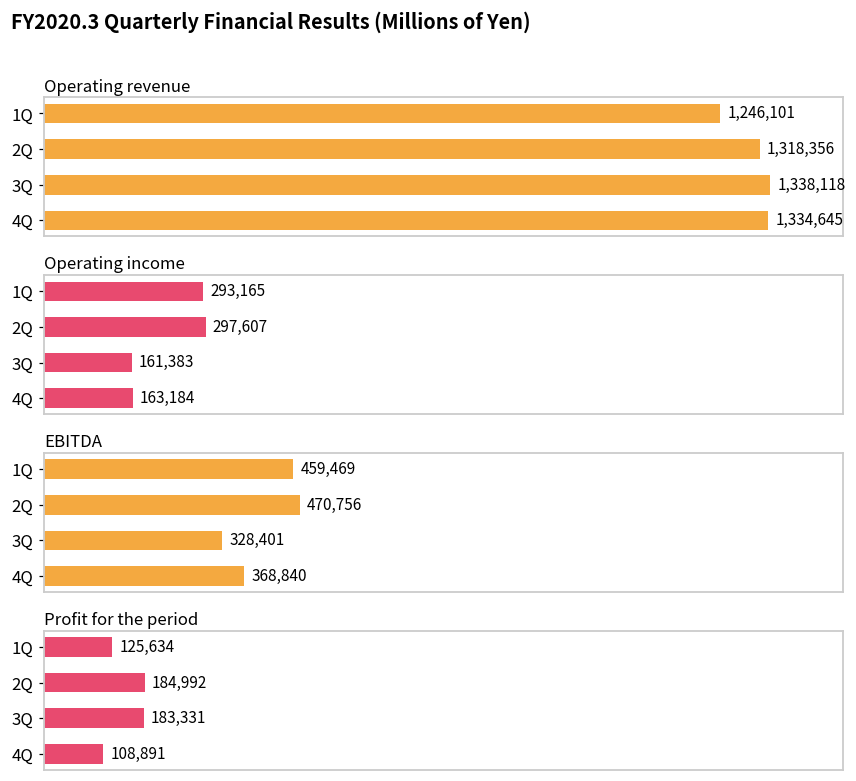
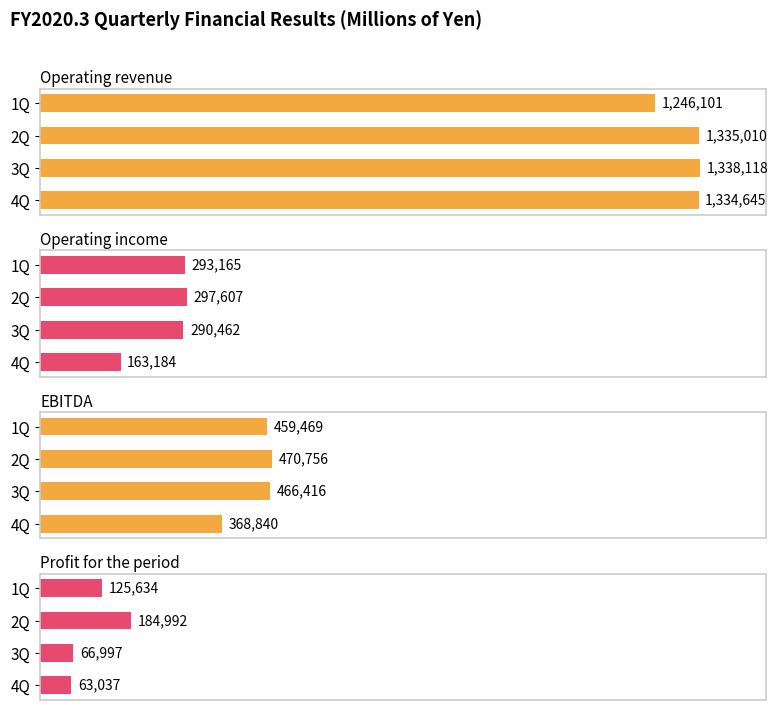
  {
    "Operating revenue": {
      "1Q": "1,246,101",
-     "2Q": "1,318,356",
+     "2Q": "1,335,010",
      "3Q": "1,338,118",
      "4Q": "1,334,645"
    },
    "Operating income": {
      "1Q": "293,165",
      "2Q": "297,607",
-     "3Q": "161,383",
+     "3Q": "290,462",
      "4Q": "163,184"
    },
    "EBITDA": {
      "1Q": "459,469",
      "2Q": "470,756",
-     "3Q": "328,401",
+     "3Q": "466,416",
      "4Q": "368,840"
    },
    "Profit for the period": {
      "1Q": "125,634",
      "2Q": "184,992",
-     "3Q": "183,331",
-     "4Q": "108,891"
+     "3Q": "66,997",
+     "4Q": "63,037"
    }
  }
